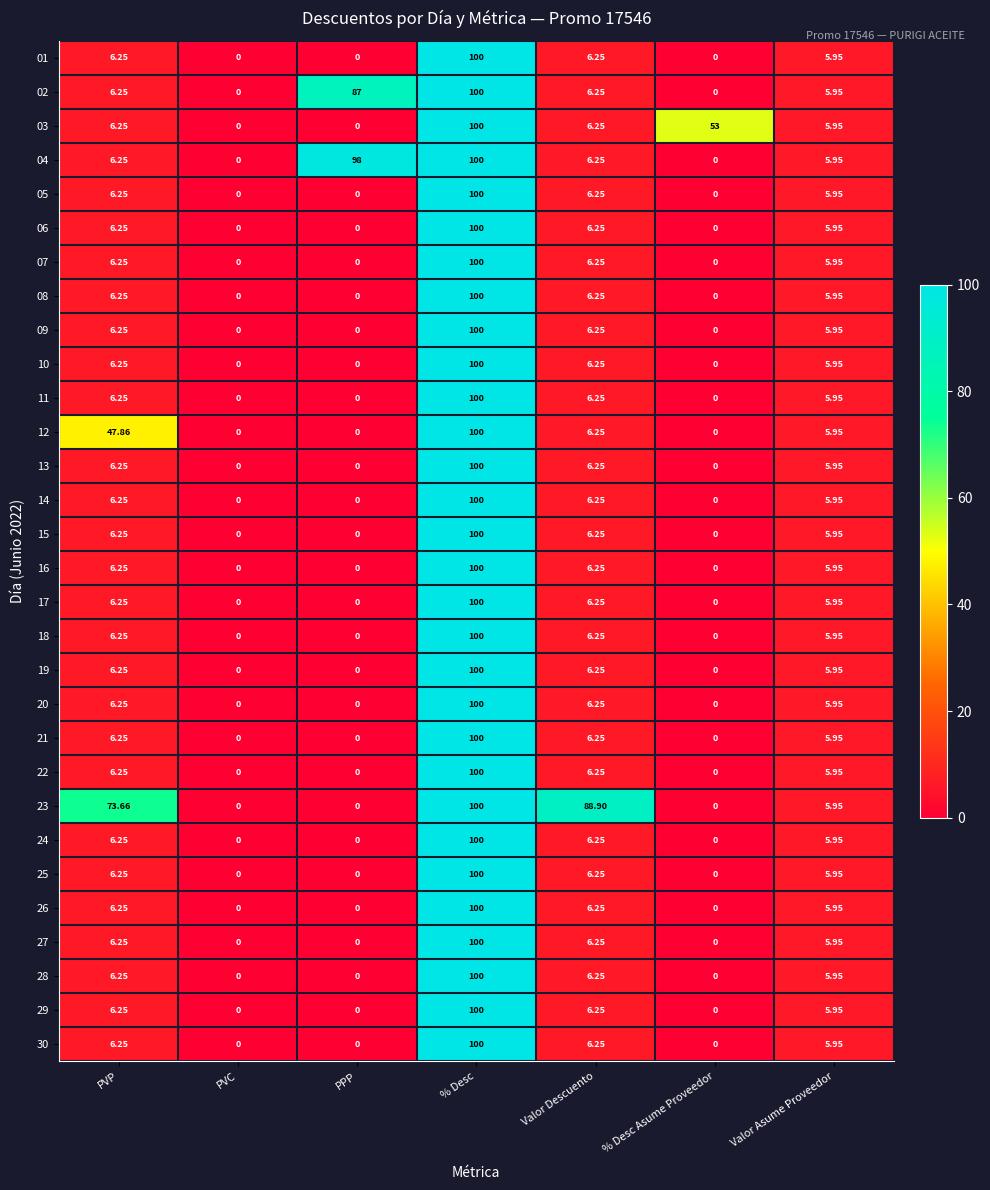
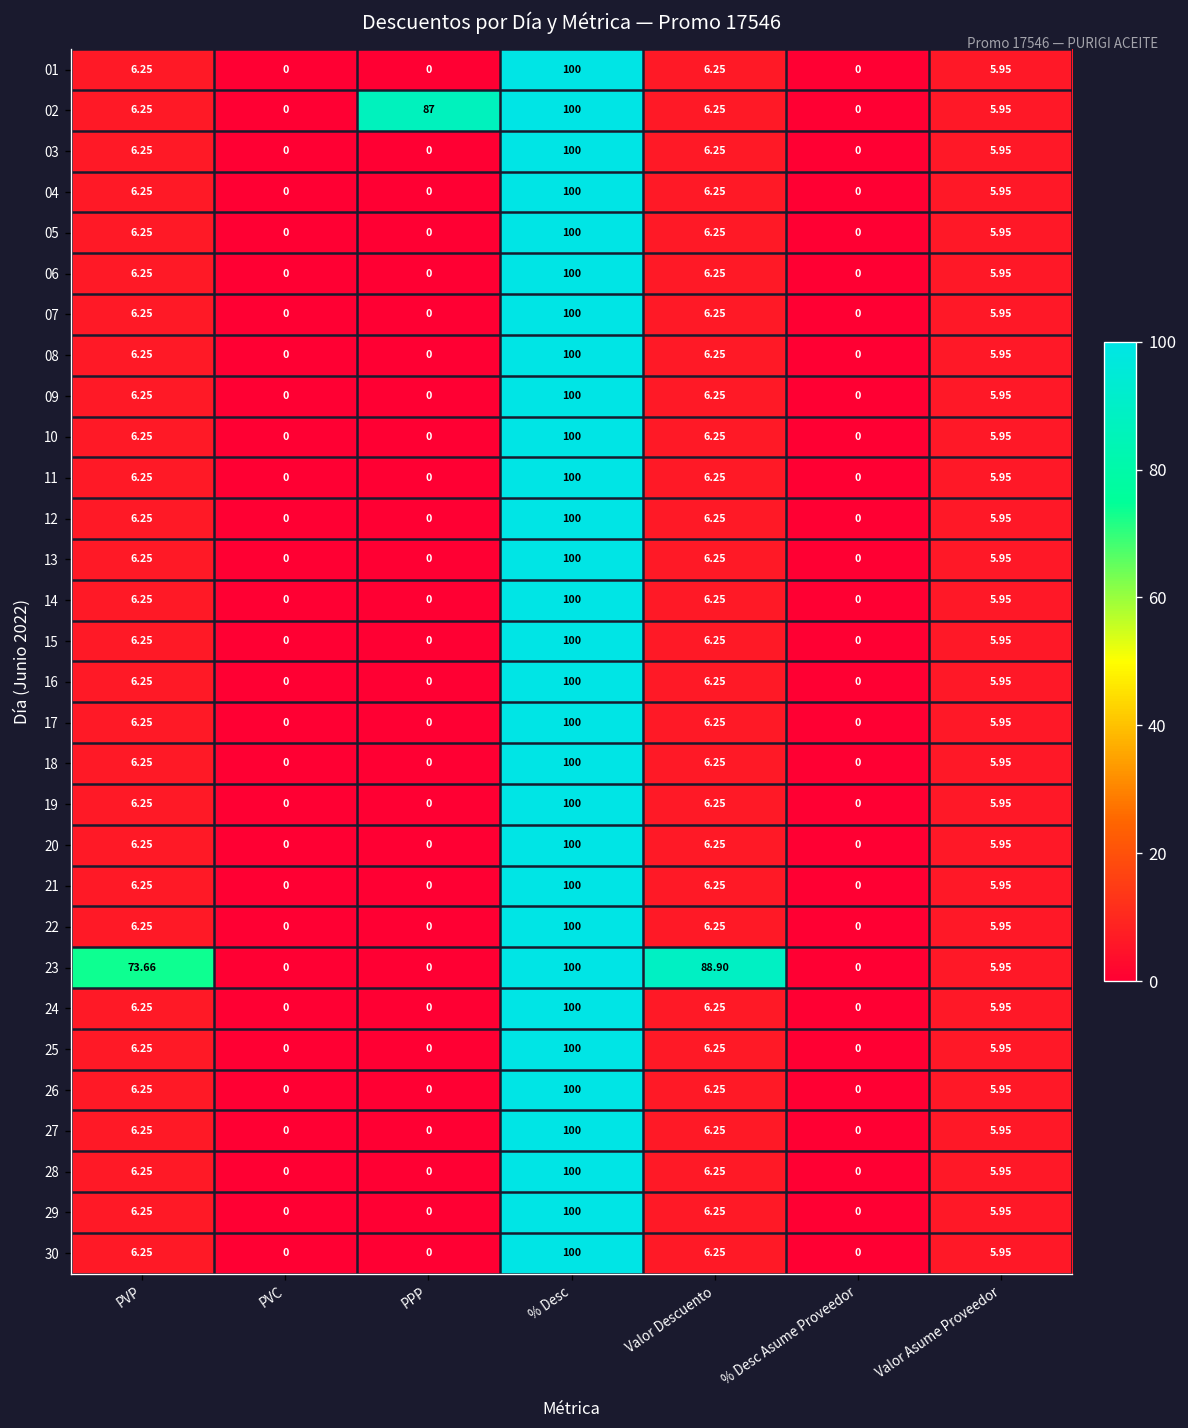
  {
    "03": {
      "PVP": 6.25,
      "PVC": 0,
      "PPP": 0,
      "% Desc": 100,
      "Valor Descuento": 6.25,
-     "% Desc Asume Proveedor": 53,
+     "% Desc Asume Proveedor": 0,
      "Valor Asume Proveedor": 5.95
    },
    "04": {
      "PVP": 6.25,
      "PVC": 0,
-     "PPP": 98,
+     "PPP": 0,
      "% Desc": 100,
      "Valor Descuento": 6.25,
      "% Desc Asume Proveedor": 0,
      "Valor Asume Proveedor": 5.95
    },
    "12": {
-     "PVP": 47.86,
+     "PVP": 6.25,
      "PVC": 0,
      "PPP": 0,
      "% Desc": 100,
      "Valor Descuento": 6.25,
      "% Desc Asume Proveedor": 0,
      "Valor Asume Proveedor": 5.95
    }
  }
